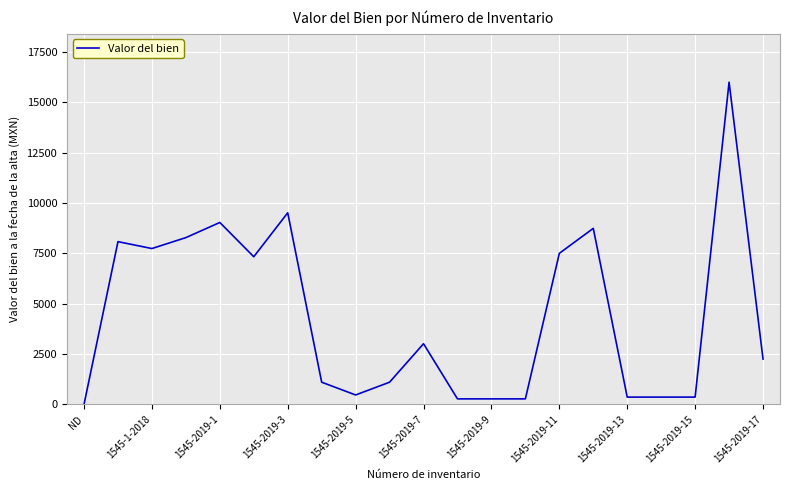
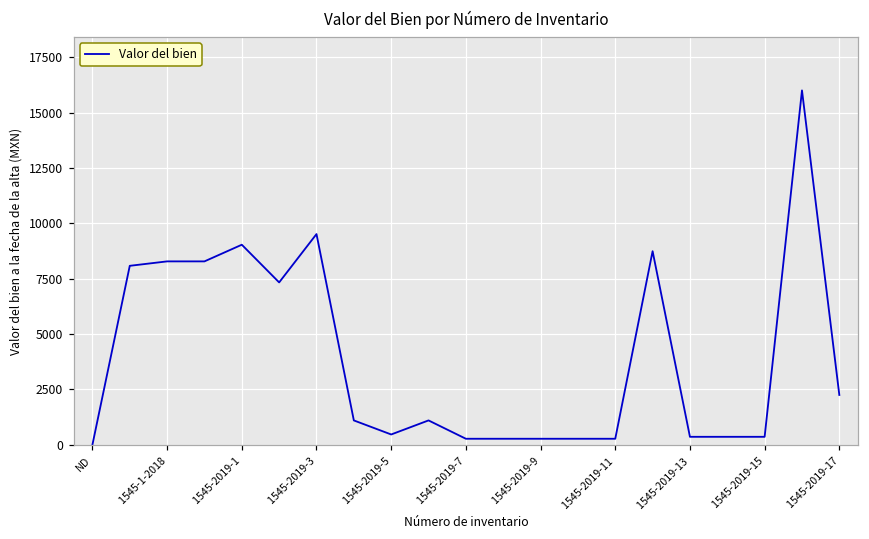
  {
    "ND": 0,
-   "1545-1-2018": 7700,
+   "1545-1-2018": 8300,
    "1545-2019-1": 9000,
    "1545-2019-3": 9500,
    "1545-2019-5": 500,
-   "1545-2019-7": 3000,
+   "1545-2019-7": 300,
    "1545-2019-9": 300,
-   "1545-2019-11": 7500,
+   "1545-2019-11": 300,
    "1545-2019-13": 400,
    "1545-2019-15": 400,
    "1545-2019-17": 2200
  }
